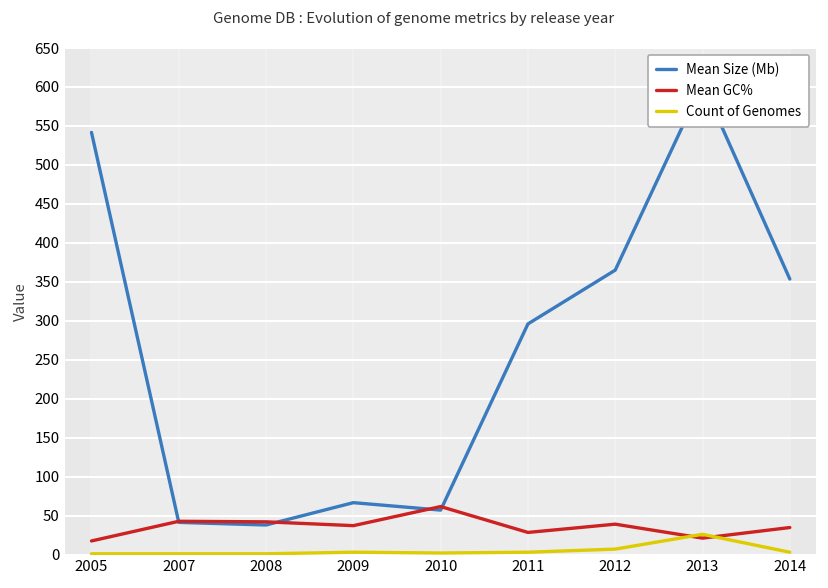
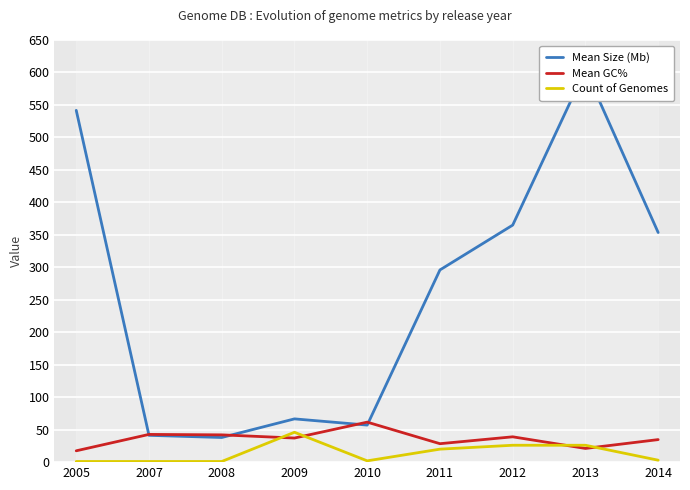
  {
    "Mean Size (Mb)": {
      "2005": 540,
      "2008": 40,
      "2009": 70,
      "2010": 60,
      "2011": 300,
      "2012": 360,
      "2014": 350
    },
    "Mean GC%": {
      "2005": 20,
      "2008": 40,
      "2009": 40,
      "2010": 60,
      "2011": 30,
      "2012": 40,
      "2013": 20,
      "2014": 30
    },
    "Count of Genomes": {
      "2005": 0,
      "2007": 0,
      "2008": 0,
-     "2009": 0,
+     "2009": 50,
      "2010": 0,
-     "2011": 0,
-     "2012": 10,
+     "2011": 20,
+     "2012": 30,
      "2013": 30,
      "2014": 0
    }
  }
